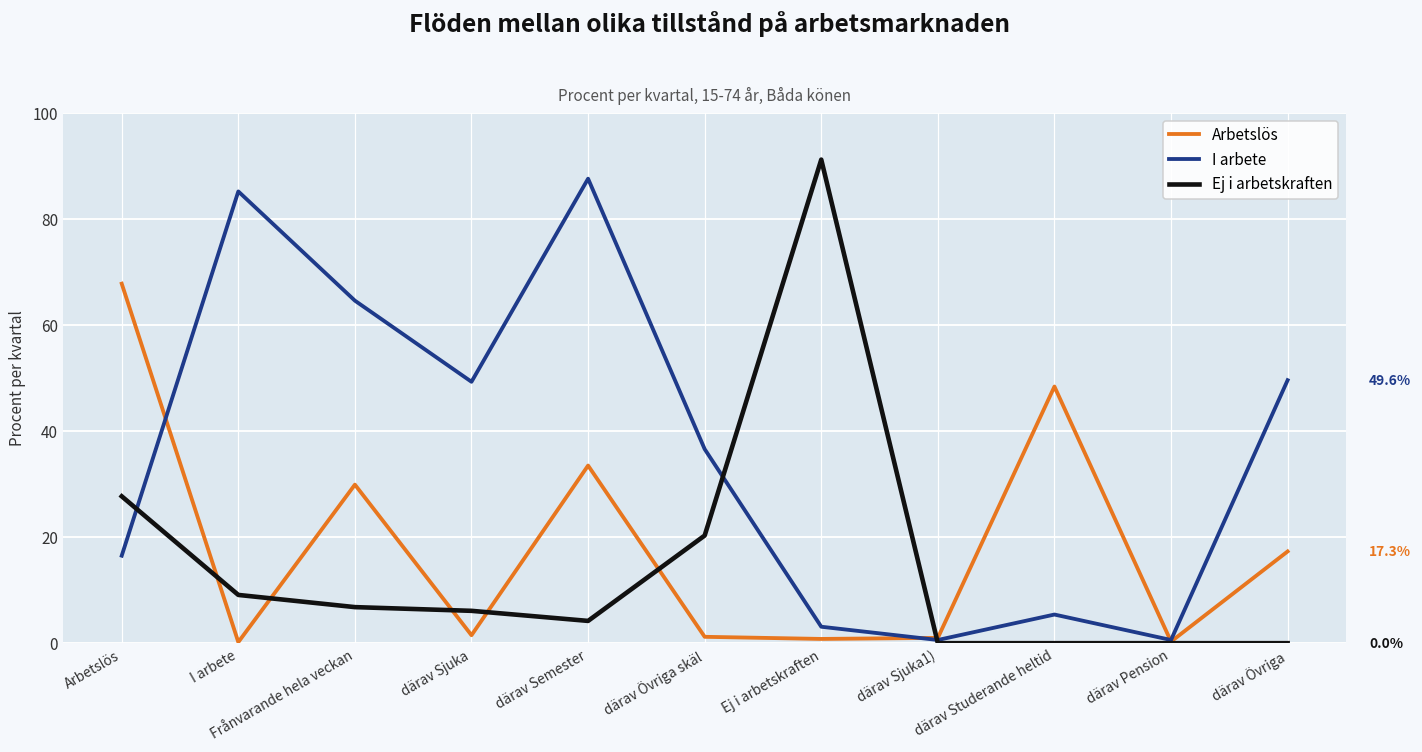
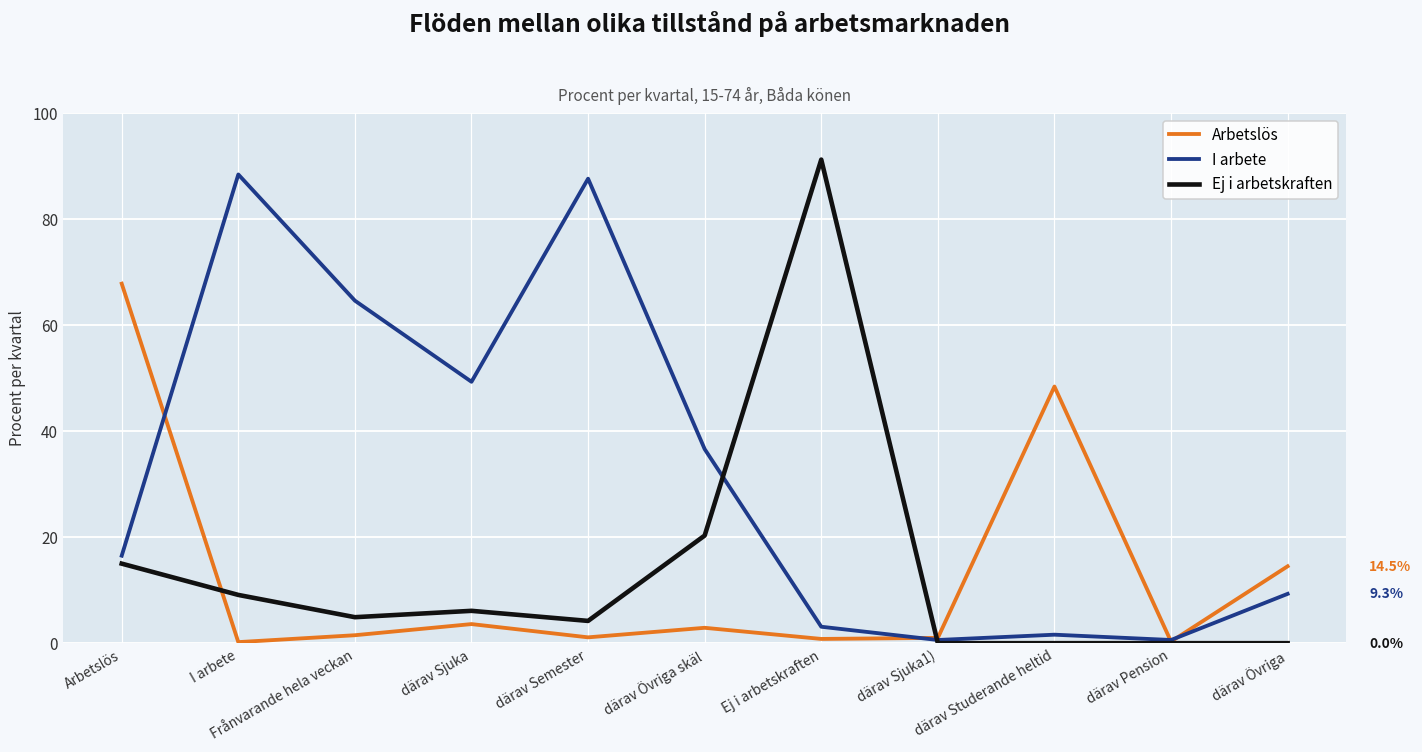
  {
    "Arbetslös": {
-     "Frånvarande hela veckan": "30",
-     "därav Sjuka": "2",
-     "därav Semester": "34",
-     "därav Övriga skäl": "1",
-     "därav Övriga": "17.3%"
+     "Frånvarande hela veckan": "2",
+     "därav Sjuka": "4",
+     "därav Semester": "1",
+     "därav Övriga skäl": "3",
+     "därav Övriga": "14.5%"
    },
    "I arbete": {
-     "I arbete": "85",
-     "därav Studerande heltid": "5",
-     "därav Övriga": "49.6%"
+     "I arbete": "88",
+     "därav Studerande heltid": "2",
+     "därav Övriga": "9.3%"
    },
    "Ej i arbetskraften": {
-     "Arbetslös": "28",
+     "Arbetslös": "15",
      "I arbete": "9",
-     "Frånvarande hela veckan": "7",
+     "Frånvarande hela veckan": "5",
      "därav Sjuka": "6",
      "därav Semester": "4",
      "därav Övriga skäl": "20",
      "Ej i arbetskraften": "91",
      "därav Sjuka1)": "0",
      "därav Studerande heltid": "0",
      "därav Övriga": "0"
    }
  }
